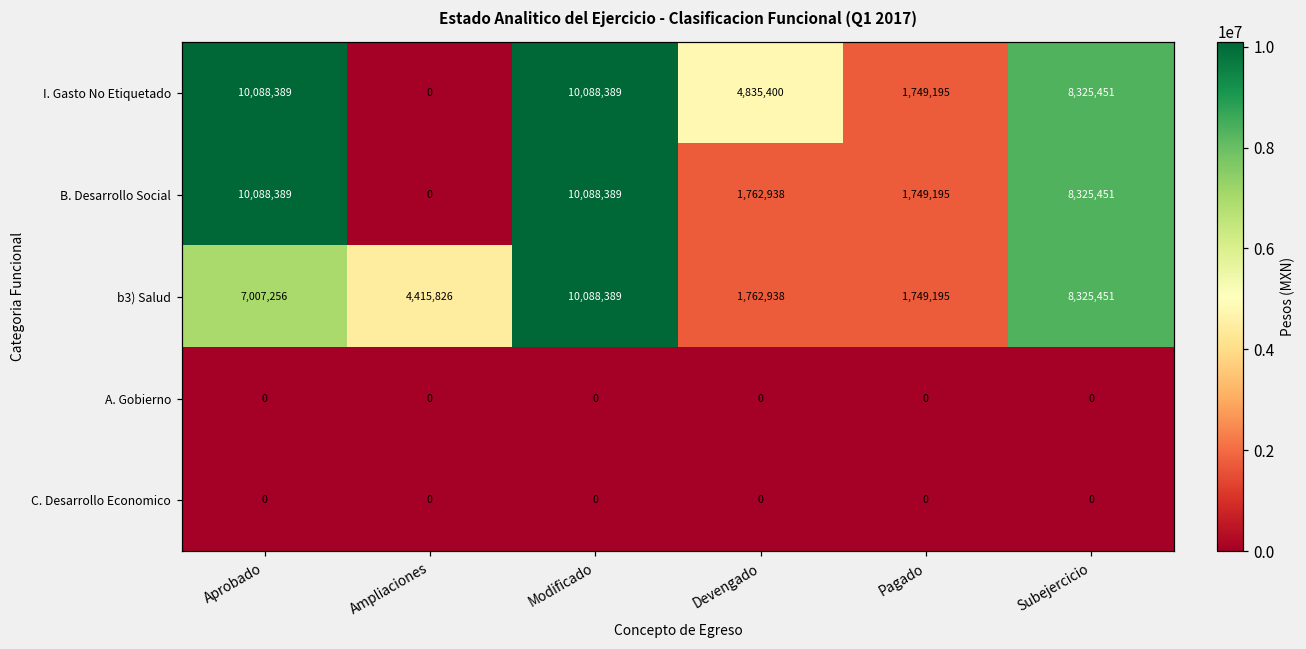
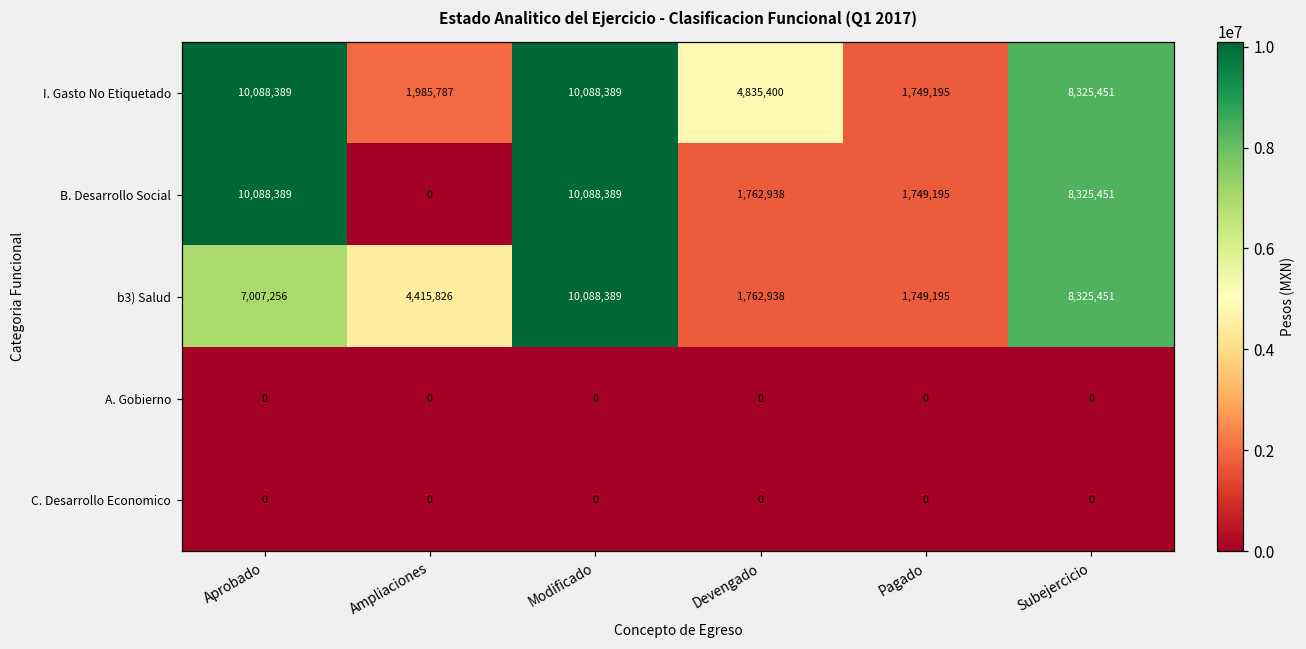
  {
    "I. Gasto No Etiquetado": {
      "Aprobado": "10,088,389",
-     "Ampliaciones": "0",
+     "Ampliaciones": "1,985,787",
      "Modificado": "10,088,389",
      "Devengado": "4,835,400",
      "Pagado": "1,749,195",
      "Subejercicio": "8,325,451"
    },
    "B. Desarrollo Social": {
      "Aprobado": "10,088,389",
      "Ampliaciones": "0",
      "Modificado": "10,088,389",
      "Devengado": "1,762,938",
      "Pagado": "1,749,195",
      "Subejercicio": "8,325,451"
    },
    "b3) Salud": {
      "Aprobado": "7,007,256",
      "Ampliaciones": "4,415,826",
      "Modificado": "10,088,389",
      "Devengado": "1,762,938",
      "Pagado": "1,749,195",
      "Subejercicio": "8,325,451"
    },
    "A. Gobierno": {
      "Aprobado": "0",
      "Ampliaciones": "0",
      "Modificado": "0",
      "Devengado": "0",
      "Pagado": "0",
      "Subejercicio": "0"
    },
    "C. Desarrollo Economico": {
      "Aprobado": "0",
      "Ampliaciones": "0",
      "Modificado": "0",
      "Devengado": "0",
      "Pagado": "0",
      "Subejercicio": "0"
    }
  }
